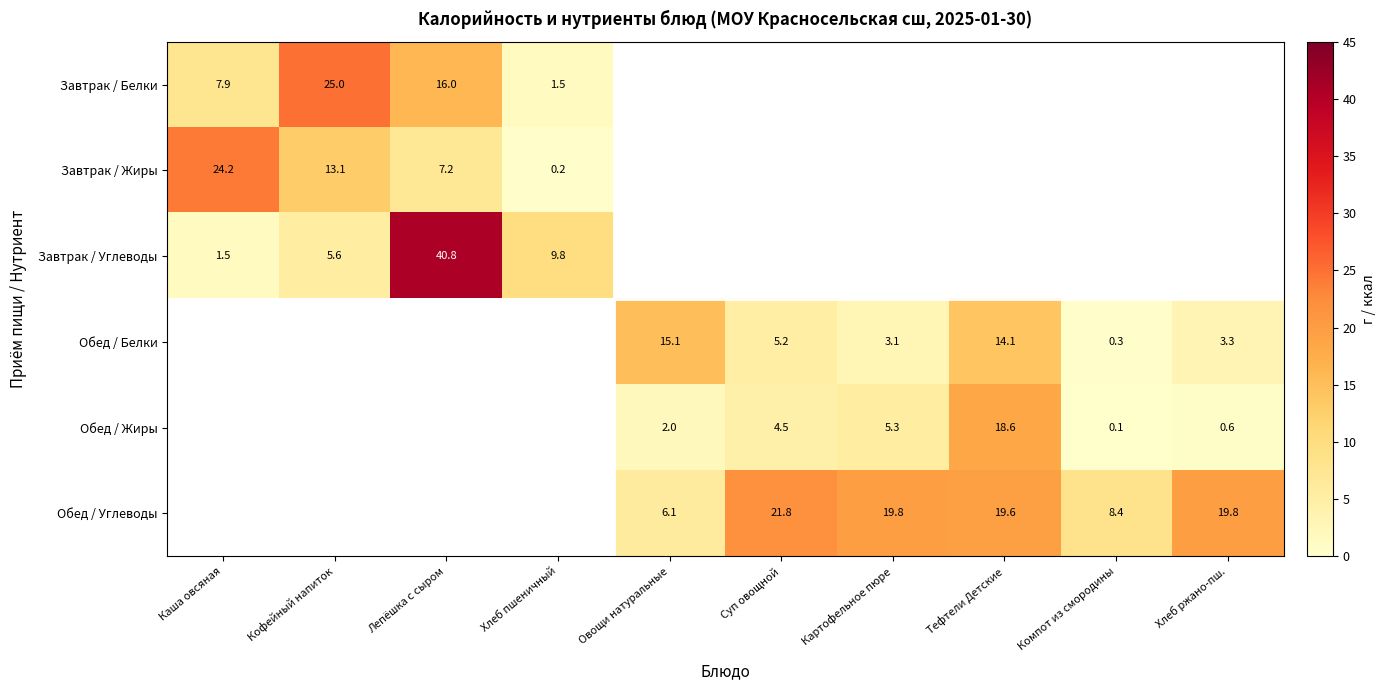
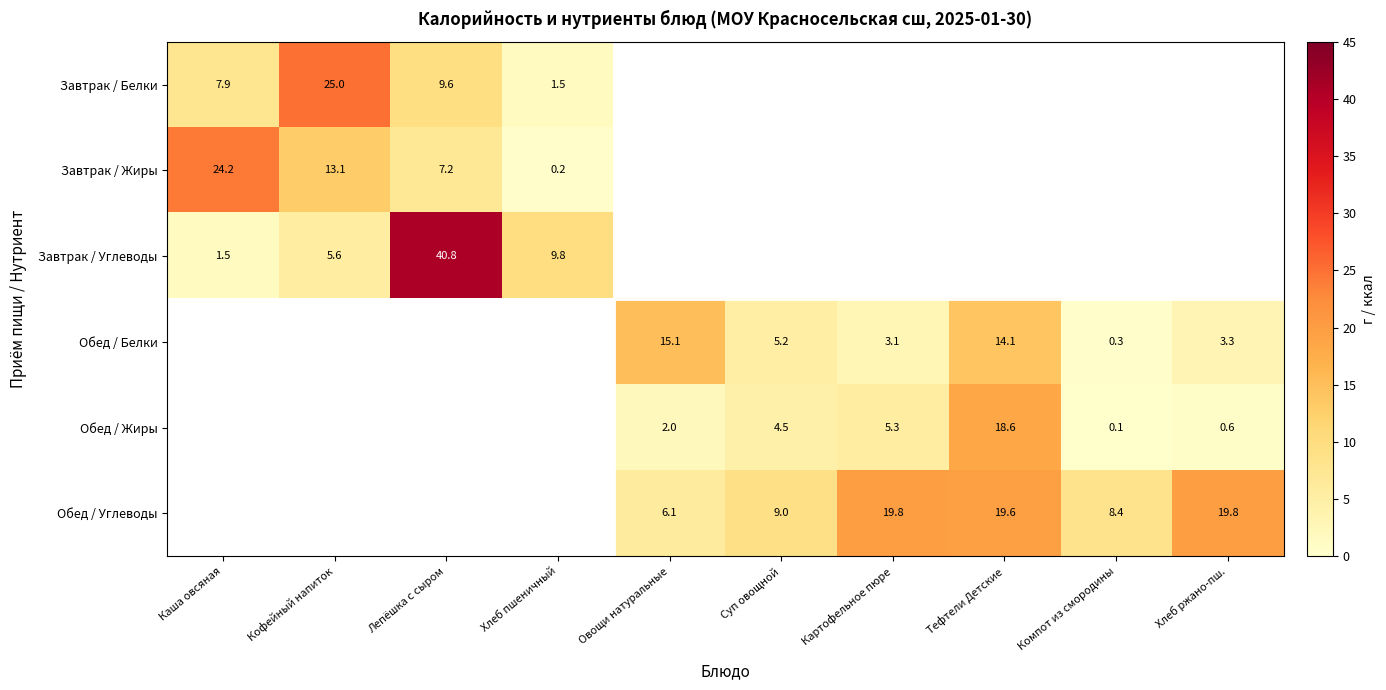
  {
    "Завтрак / Белки": {
      "Каша овсяная": 7.9,
      "Кофейный напиток": 25.0,
-     "Лепёшка с сыром": 16.0,
+     "Лепёшка с сыром": 9.6,
      "Хлеб пшеничный": 1.5
    },
    "Завтрак / Жиры": {
      "Каша овсяная": 24.2,
      "Кофейный напиток": 13.1,
      "Лепёшка с сыром": 7.2,
      "Хлеб пшеничный": 0.2
    },
    "Завтрак / Углеводы": {
      "Каша овсяная": 1.5,
      "Кофейный напиток": 5.6,
      "Лепёшка с сыром": 40.8,
      "Хлеб пшеничный": 9.8
    },
    "Обед / Белки": {
      "Овощи натуральные": 15.1,
      "Суп овощной": 5.2,
      "Картофельное пюре": 3.1,
      "Тефтели Детские": 14.1,
      "Компот из смородины": 0.3,
      "Хлеб ржано-пш.": 3.3
    },
    "Обед / Жиры": {
      "Овощи натуральные": 2.0,
      "Суп овощной": 4.5,
      "Картофельное пюре": 5.3,
      "Тефтели Детские": 18.6,
      "Компот из смородины": 0.1,
      "Хлеб ржано-пш.": 0.6
    },
    "Обед / Углеводы": {
      "Овощи натуральные": 6.1,
-     "Суп овощной": 21.8,
+     "Суп овощной": 9.0,
      "Картофельное пюре": 19.8,
      "Тефтели Детские": 19.6,
      "Компот из смородины": 8.4,
      "Хлеб ржано-пш.": 19.8
    }
  }
